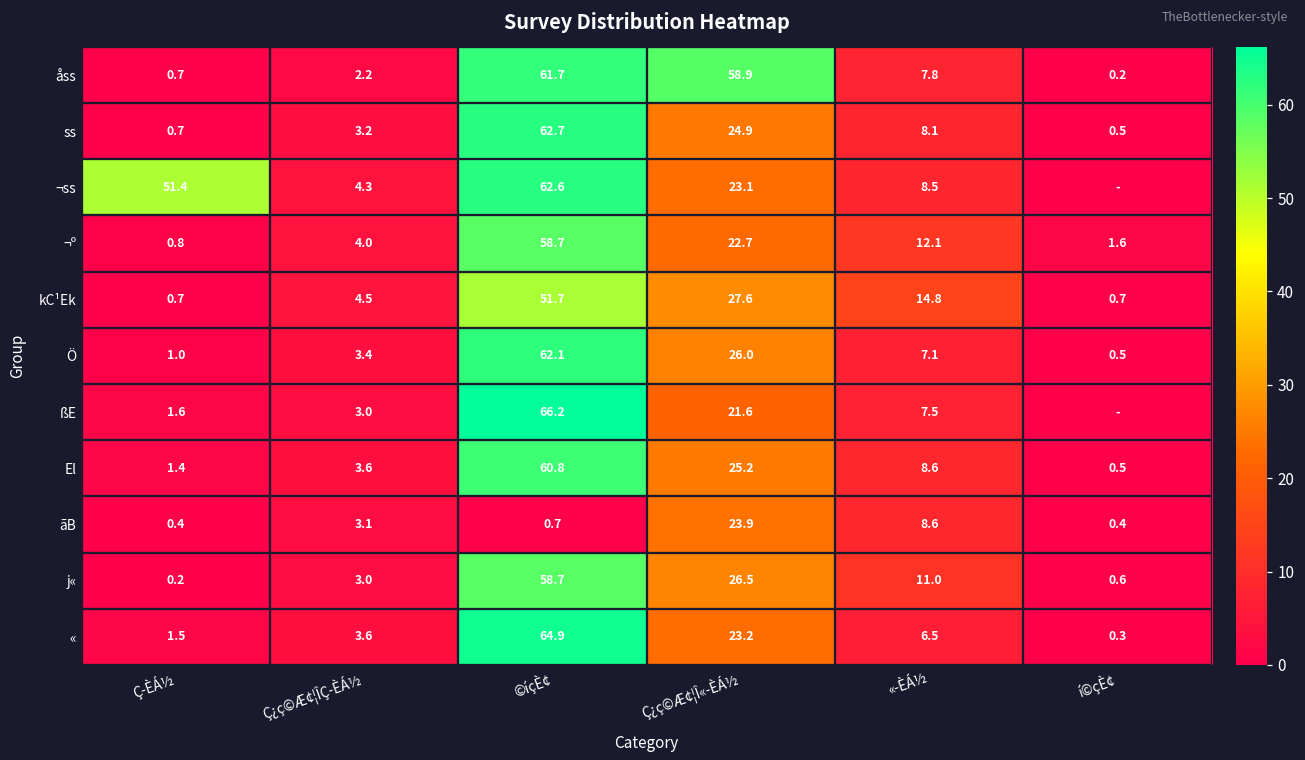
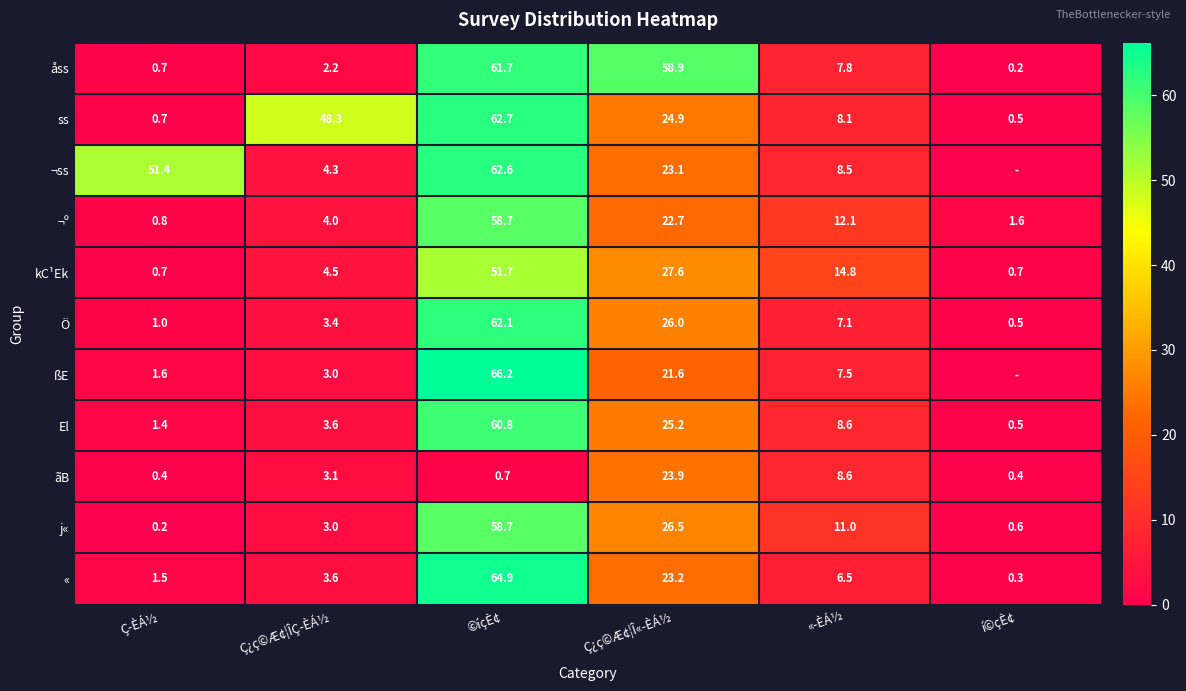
  {
    "åss": {
      "Ç­ÈÁ½": 0.7,
      "Ç¿ç©Æ¢¦ÎÇ­ÈÁ½": 2.2,
      "©íçÈ¢": 61.7,
      "Ç¿ç©Æ¢¦Î«­ÈÁ½": 58.9,
      "«­ÈÁ½": 7.8,
      "í©çÈ¢": 0.2
    },
    "ss": {
      "Ç­ÈÁ½": 0.7,
-     "Ç¿ç©Æ¢¦ÎÇ­ÈÁ½": 3.2,
+     "Ç¿ç©Æ¢¦ÎÇ­ÈÁ½": 48.3,
      "©íçÈ¢": 62.7,
      "Ç¿ç©Æ¢¦Î«­ÈÁ½": 24.9,
      "«­ÈÁ½": 8.1,
      "í©çÈ¢": 0.5
    },
    "¬ss": {
      "Ç­ÈÁ½": 51.4,
      "Ç¿ç©Æ¢¦ÎÇ­ÈÁ½": 4.3,
      "©íçÈ¢": 62.6,
      "Ç¿ç©Æ¢¦Î«­ÈÁ½": 23.1,
      "«­ÈÁ½": 8.5
    },
    "¬º": {
      "Ç­ÈÁ½": 0.8,
      "Ç¿ç©Æ¢¦ÎÇ­ÈÁ½": 4.0,
      "©íçÈ¢": 58.7,
      "Ç¿ç©Æ¢¦Î«­ÈÁ½": 22.7,
      "«­ÈÁ½": 12.1,
      "í©çÈ¢": 1.6
    },
    "kC¹Ek": {
      "Ç­ÈÁ½": 0.7,
      "Ç¿ç©Æ¢¦ÎÇ­ÈÁ½": 4.5,
      "©íçÈ¢": 51.7,
      "Ç¿ç©Æ¢¦Î«­ÈÁ½": 27.6,
      "«­ÈÁ½": 14.8,
      "í©çÈ¢": 0.7
    },
    "Ö": {
      "Ç­ÈÁ½": 1.0,
      "Ç¿ç©Æ¢¦ÎÇ­ÈÁ½": 3.4,
      "©íçÈ¢": 62.1,
      "Ç¿ç©Æ¢¦Î«­ÈÁ½": 26.0,
      "«­ÈÁ½": 7.1,
      "í©çÈ¢": 0.5
    },
    "ßE": {
      "Ç­ÈÁ½": 1.6,
      "Ç¿ç©Æ¢¦ÎÇ­ÈÁ½": 3.0,
      "©íçÈ¢": 66.2,
      "Ç¿ç©Æ¢¦Î«­ÈÁ½": 21.6,
      "«­ÈÁ½": 7.5
    },
    "El": {
      "Ç­ÈÁ½": 1.4,
      "Ç¿ç©Æ¢¦ÎÇ­ÈÁ½": 3.6,
      "©íçÈ¢": 60.8,
      "Ç¿ç©Æ¢¦Î«­ÈÁ½": 25.2,
      "«­ÈÁ½": 8.6,
      "í©çÈ¢": 0.5
    },
    "ãB": {
      "Ç­ÈÁ½": 0.4,
      "Ç¿ç©Æ¢¦ÎÇ­ÈÁ½": 3.1,
      "©íçÈ¢": 0.7,
      "Ç¿ç©Æ¢¦Î«­ÈÁ½": 23.9,
      "«­ÈÁ½": 8.6,
      "í©çÈ¢": 0.4
    },
    "j«": {
      "Ç­ÈÁ½": 0.2,
      "Ç¿ç©Æ¢¦ÎÇ­ÈÁ½": 3.0,
      "©íçÈ¢": 58.7,
      "Ç¿ç©Æ¢¦Î«­ÈÁ½": 26.5,
      "«­ÈÁ½": 11.0,
      "í©çÈ¢": 0.6
    },
    "«": {
      "Ç­ÈÁ½": 1.5,
      "Ç¿ç©Æ¢¦ÎÇ­ÈÁ½": 3.6,
      "©íçÈ¢": 64.9,
      "Ç¿ç©Æ¢¦Î«­ÈÁ½": 23.2,
      "«­ÈÁ½": 6.5,
      "í©çÈ¢": 0.3
    }
  }
